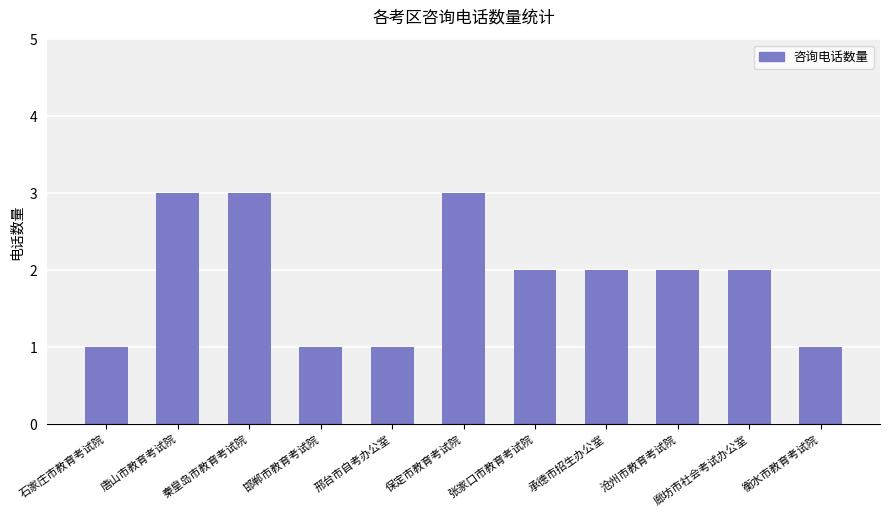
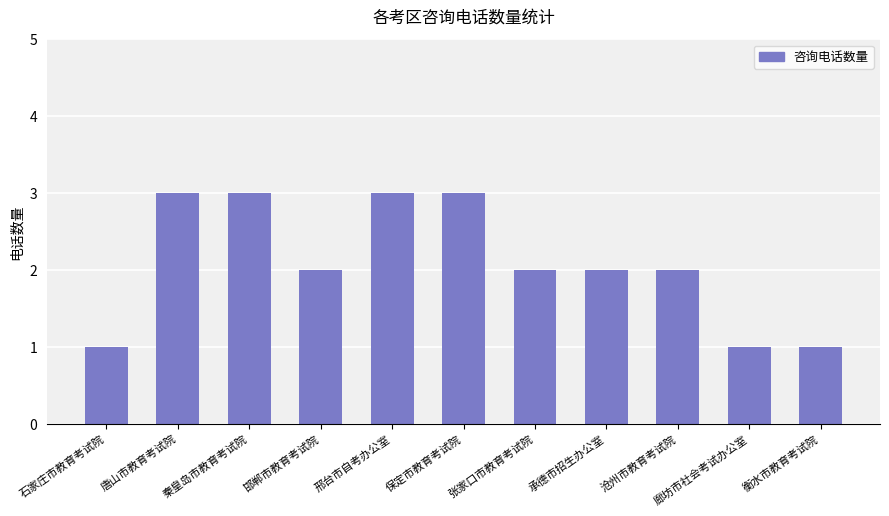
  {
    "石家庄市教育考试院": 1,
    "唐山市教育考试院": 3,
    "秦皇岛市教育考试院": 3,
-   "邯郸市教育考试院": 1,
-   "邢台市自考办公室": 1,
+   "邯郸市教育考试院": 2,
+   "邢台市自考办公室": 3,
    "保定市教育考试院": 3,
    "张家口市教育考试院": 2,
    "承德市招生办公室": 2,
    "沧州市教育考试院": 2,
-   "廊坊市社会考试办公室": 2,
+   "廊坊市社会考试办公室": 1,
    "衡水市教育考试院": 1
  }
